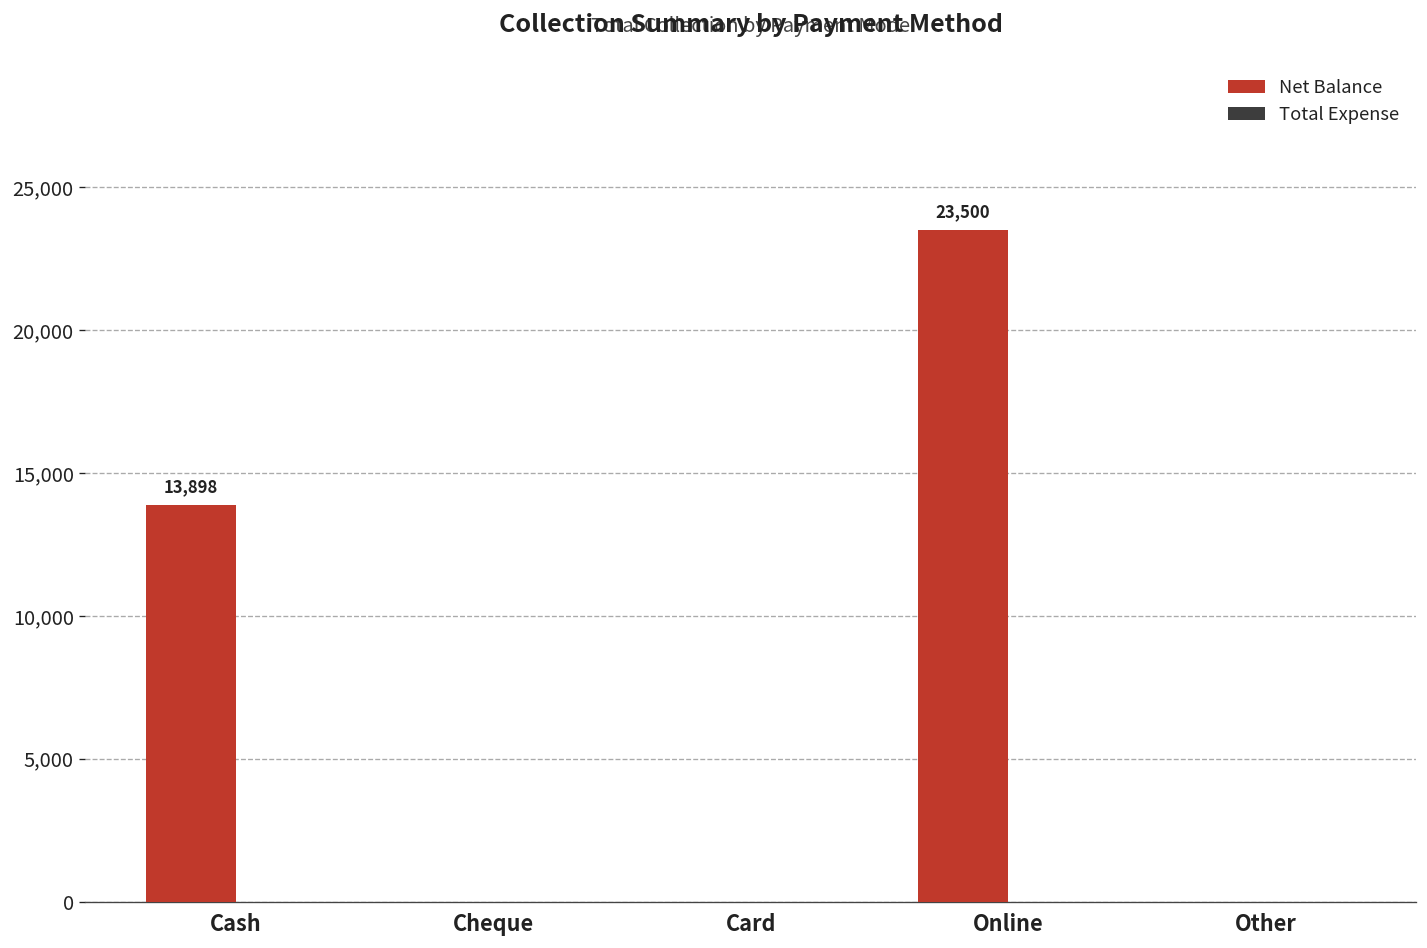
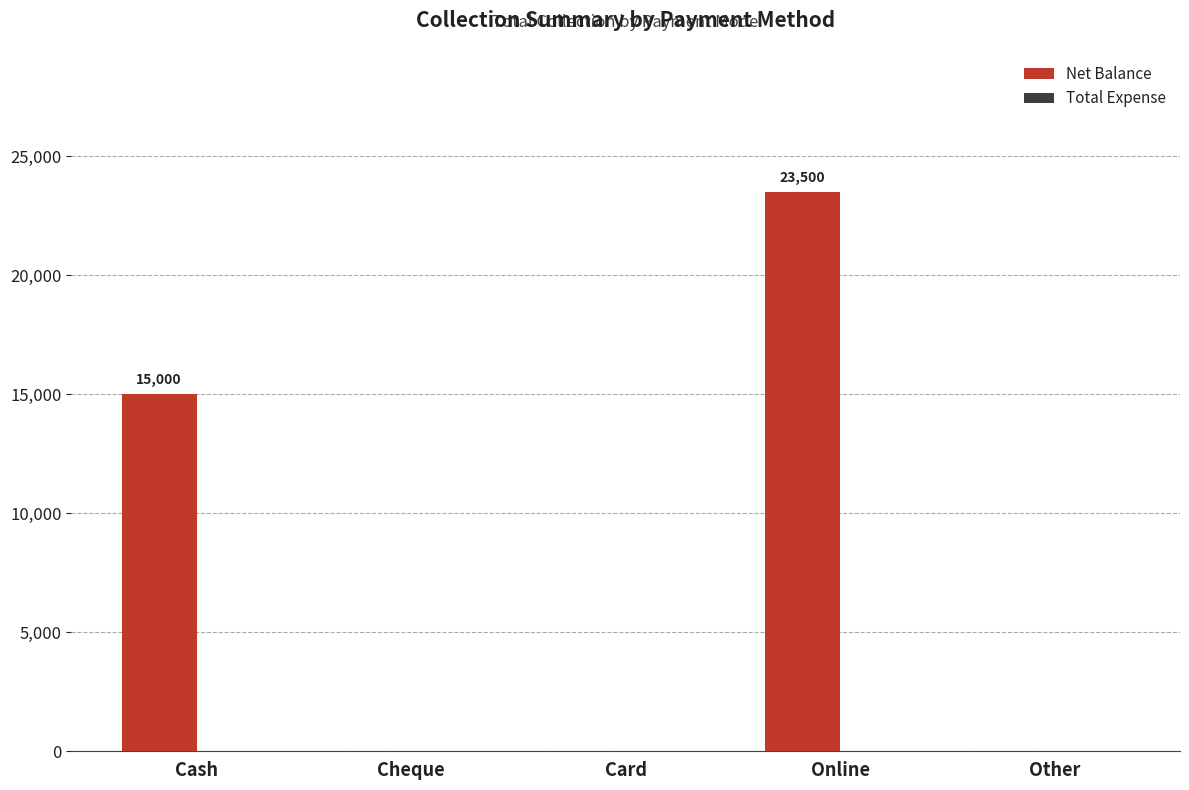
  {
    "Net Balance": {
-     "Cash": "13,898",
+     "Cash": "15,000",
      "Online": "23,500"
    },
    "Total Expense": {
      "Cash": "0",
      "Cheque": "0",
      "Card": "0",
      "Online": "0",
      "Other": "0"
    }
  }
